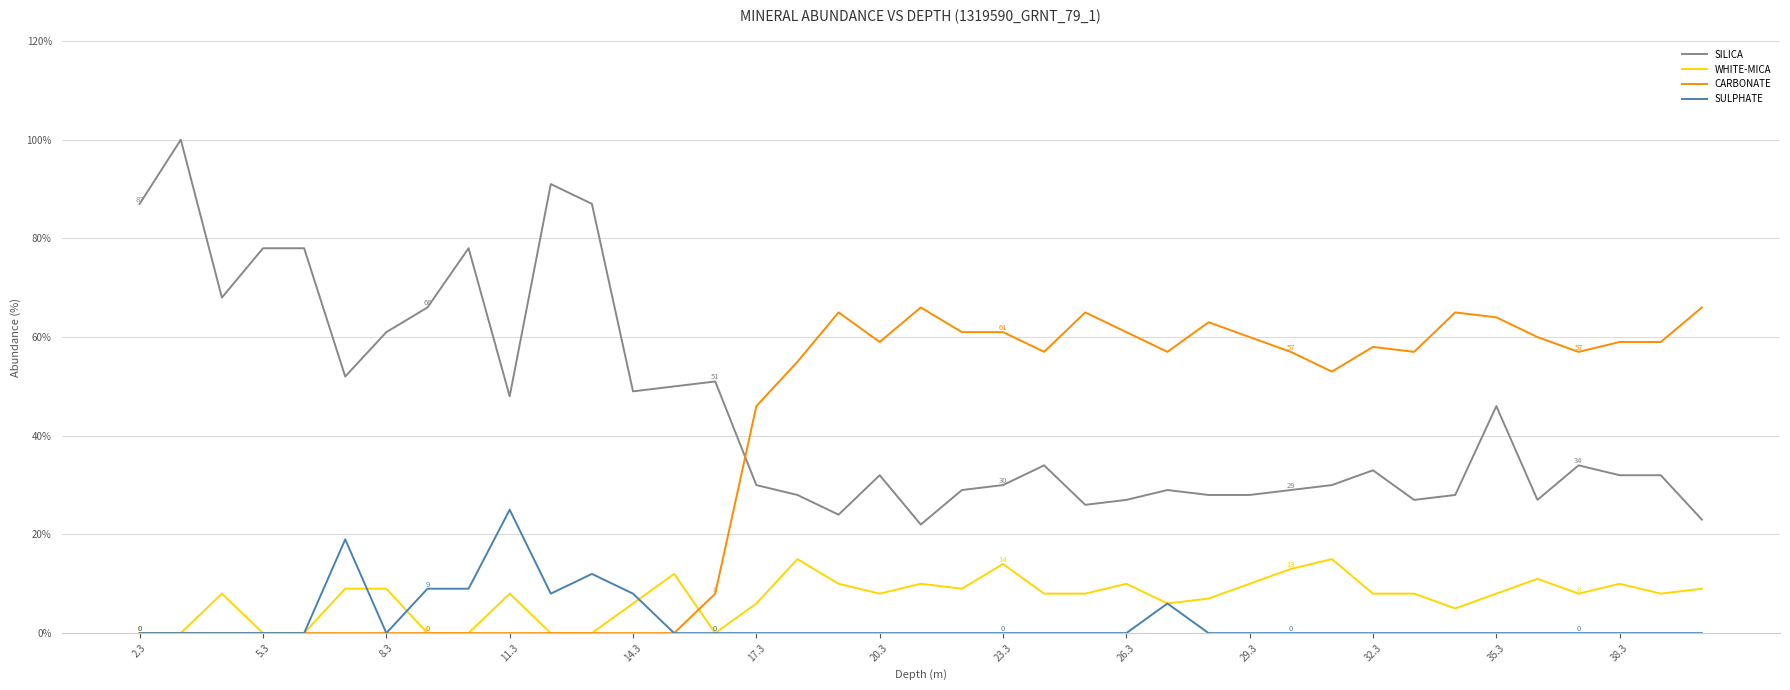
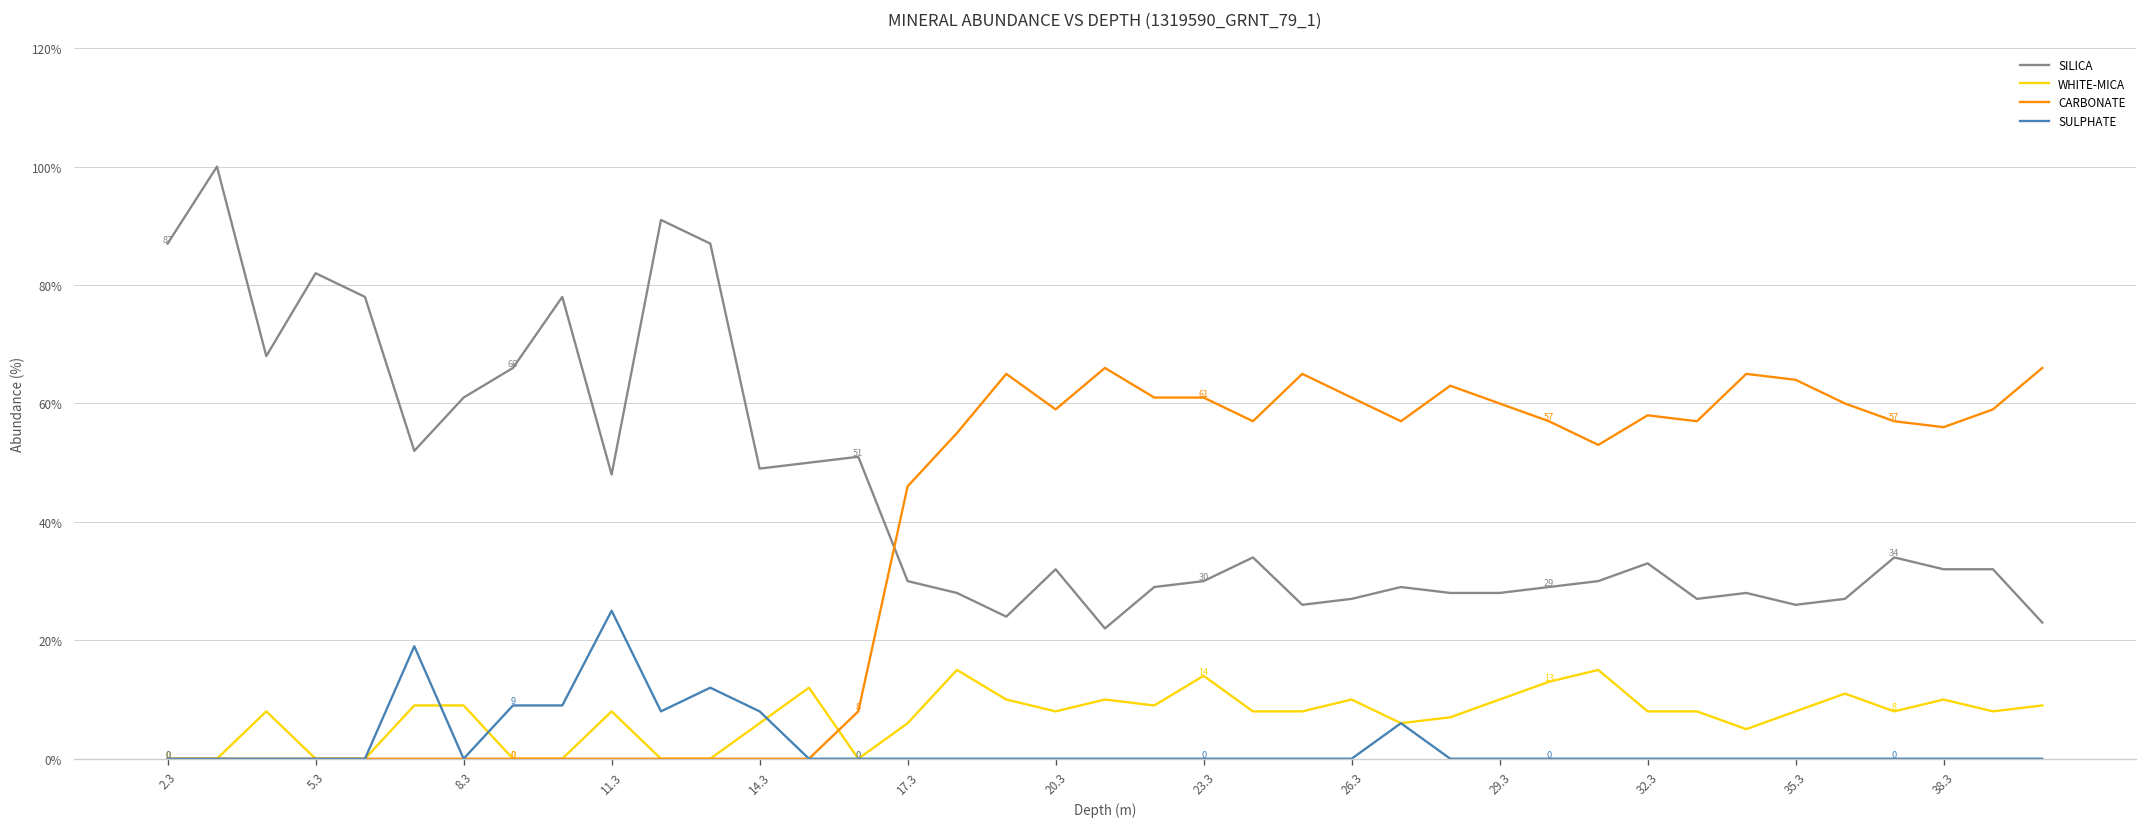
  {
    "SILICA": {
-     "5.3": "78%",
+     "5.3": "82%",
      "8.3": "61%",
      "11.3": "48%",
      "14.3": "49%",
      "17.3": "30%",
      "20.3": "32%",
      "26.3": "27%",
      "29.3": "28%",
      "32.3": "33%",
-     "35.3": "46%",
+     "35.3": "26%",
      "38.3": "32%"
    },
    "WHITE-MICA": {
      "23.3": "14"
    },
    "CARBONATE": {
      "11.3": "0%",
      "14.3": "0%",
      "17.3": "46%",
      "20.3": "59%",
      "26.3": "61%",
      "29.3": "60%",
      "32.3": "58%",
      "35.3": "64%",
-     "38.3": "59%"
+     "38.3": "56%"
    },
    "SULPHATE": {
      "23.3": "0"
    }
  }
